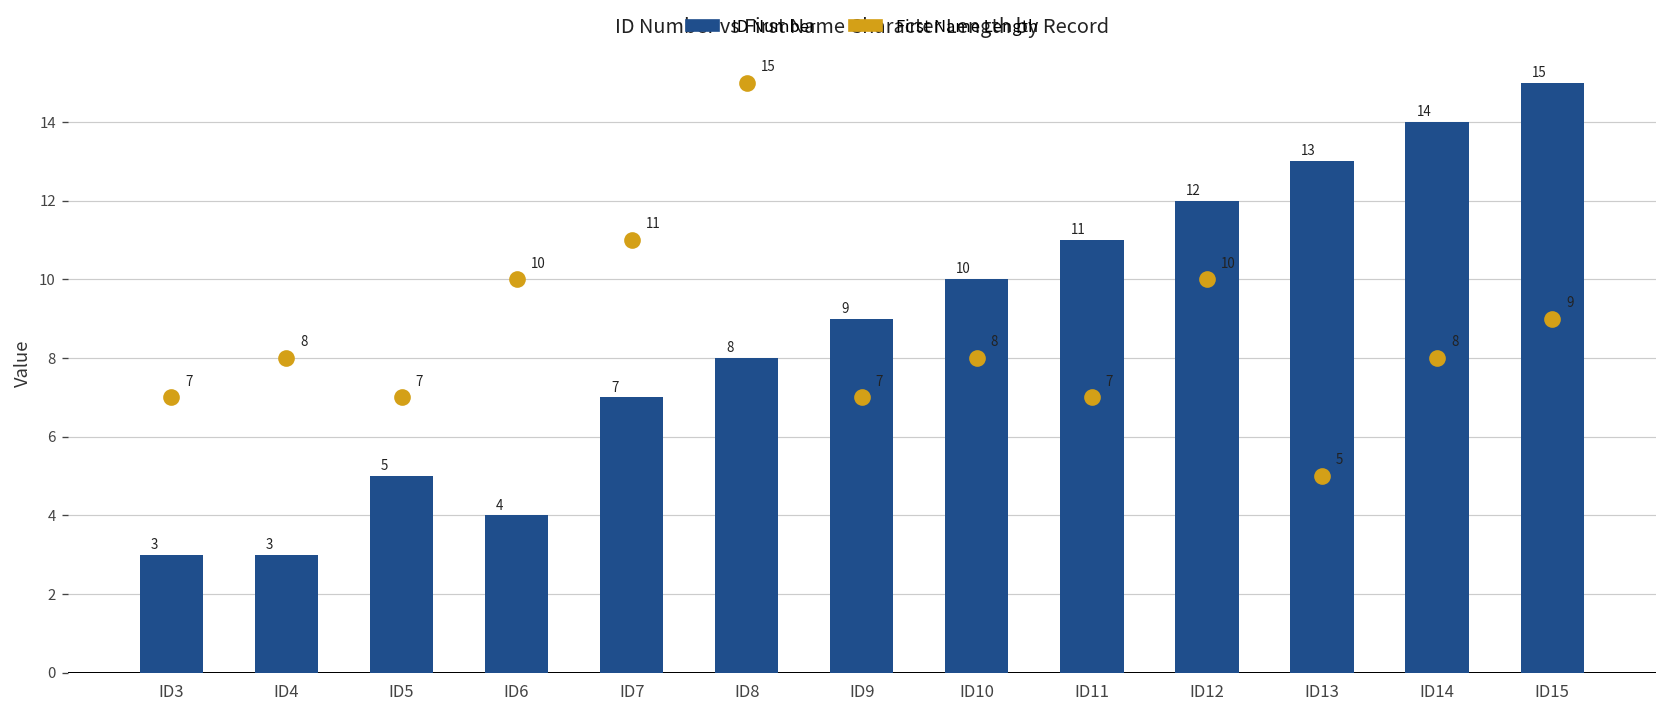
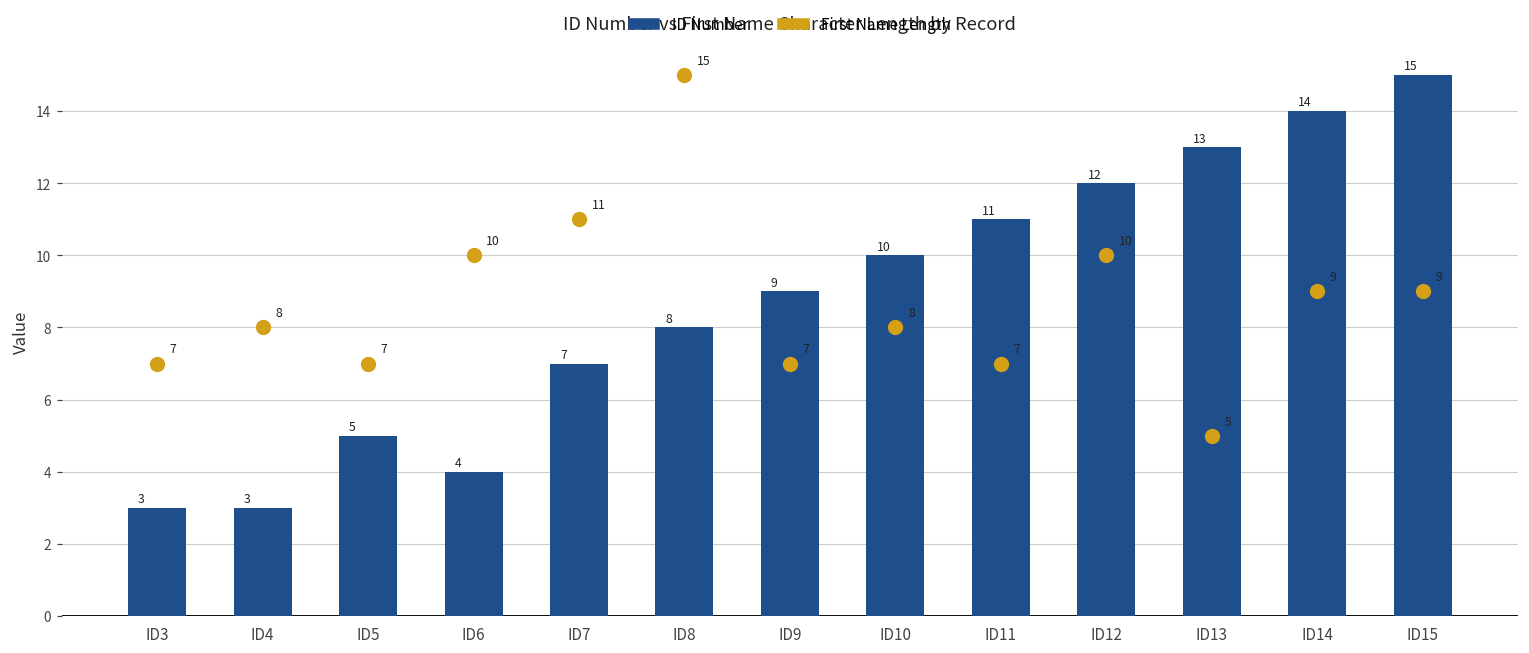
  {
    "First Name Length": {
      "ID3": 7,
      "ID4": 8,
      "ID5": 7,
      "ID6": 10,
      "ID7": 11,
      "ID8": 15,
      "ID9": 7,
      "ID10": 8,
      "ID11": 7,
      "ID12": 10,
      "ID13": 5,
-     "ID14": 8,
+     "ID14": 9,
      "ID15": 9
    },
    "ID Number": {
      "ID3": 3,
      "ID4": 3,
      "ID5": 5,
      "ID6": 4,
      "ID7": 7,
      "ID8": 8,
      "ID9": 9,
      "ID10": 10,
      "ID11": 11,
      "ID12": 12,
      "ID13": 13,
      "ID14": 14,
      "ID15": 15
    }
  }
